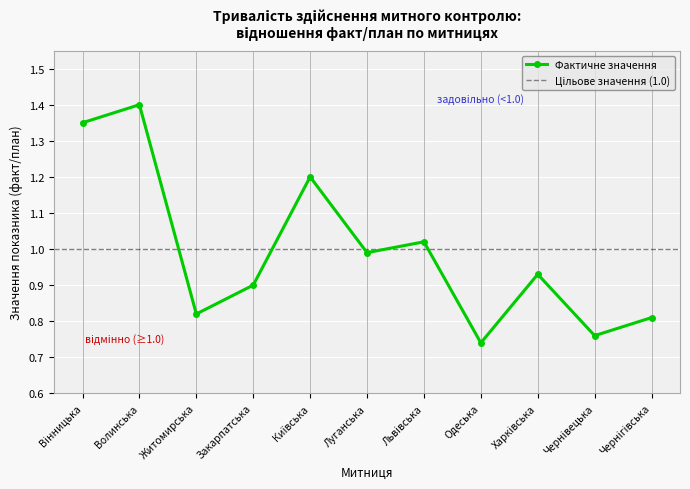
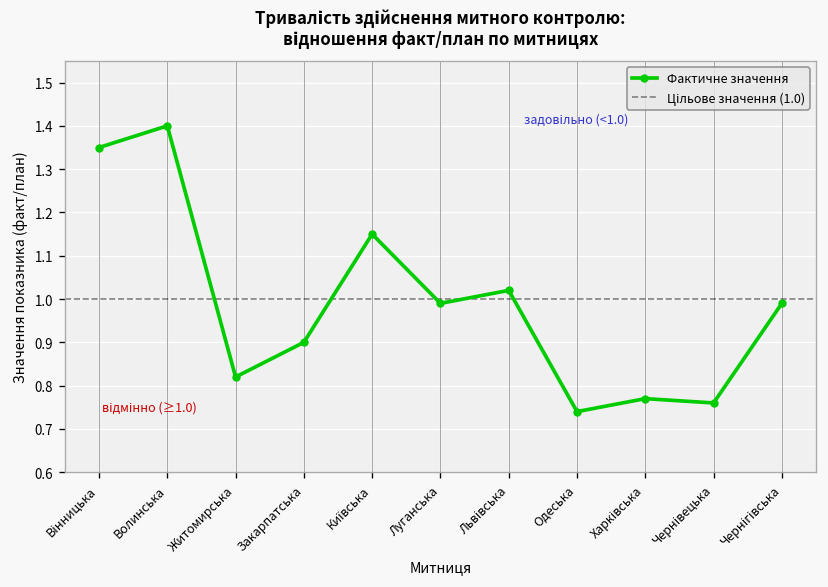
  {
    "Вінницька": 1.35,
    "Волинська": 1.40,
    "Житомирська": 0.82,
    "Закарпатська": 0.90,
-   "Київська": 1.20,
+   "Київська": 1.15,
    "Луганська": 0.99,
    "Львівська": 1.02,
    "Одеська": 0.74,
-   "Харківська": 0.93,
+   "Харківська": 0.77,
    "Чернівецька": 0.76,
-   "Чернігівська": 0.81
+   "Чернігівська": 0.99
  }
